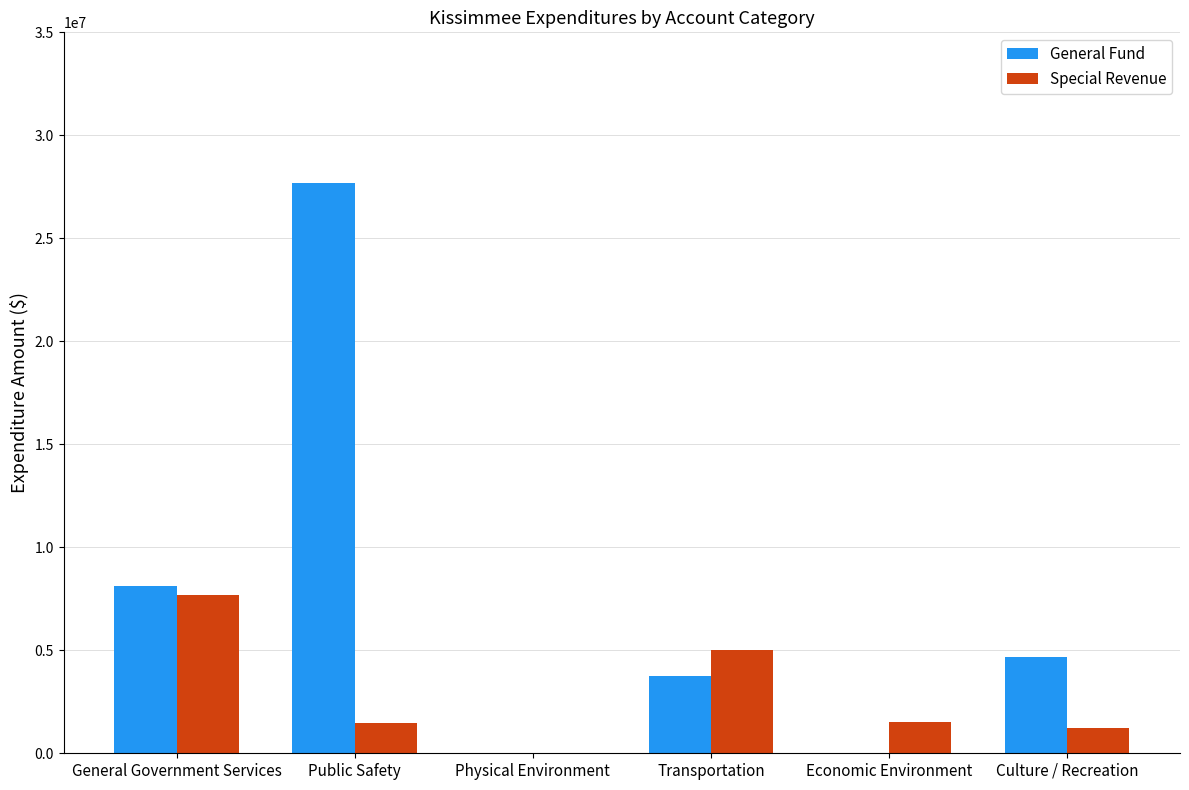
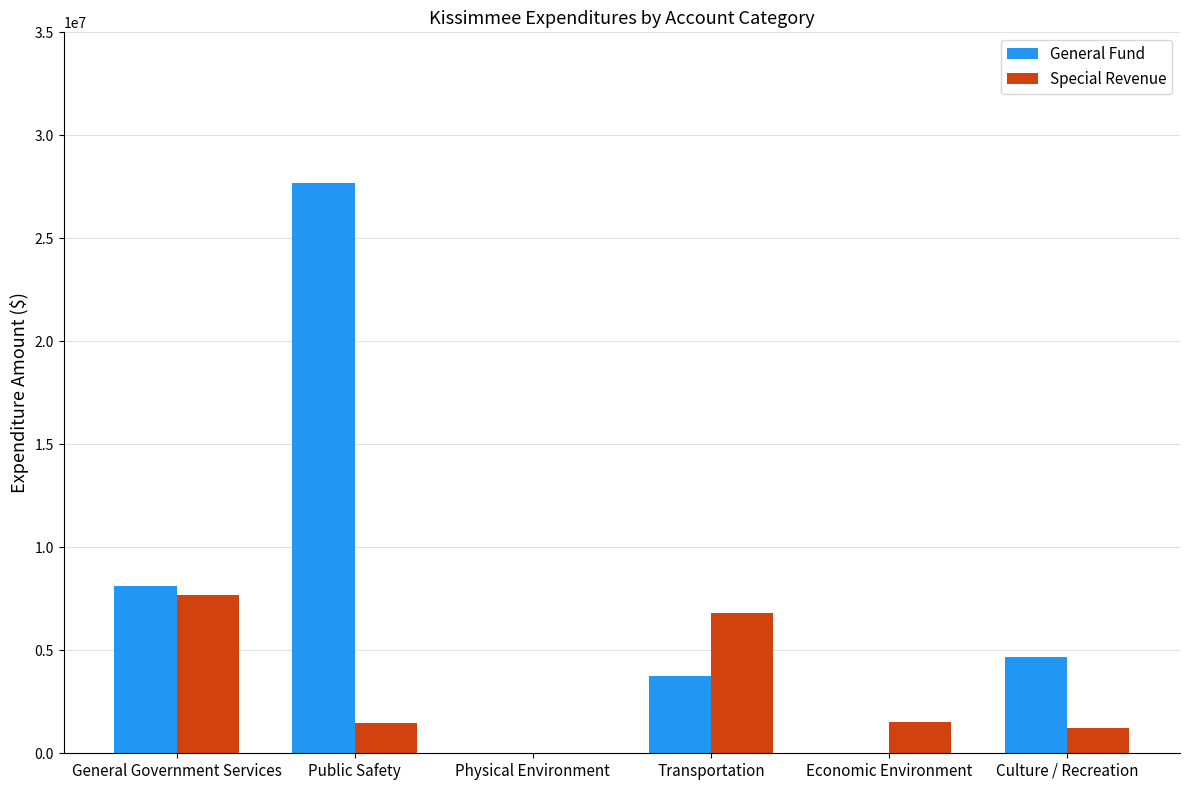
  {
    "General Fund": {
      "General Government Services": 8100000,
      "Public Safety": 27700000,
      "Physical Environment": 0,
      "Transportation": 3700000,
      "Economic Environment": 0,
      "Culture / Recreation": 4700000
    },
    "Special Revenue": {
      "General Government Services": 7700000,
      "Public Safety": 1500000,
      "Physical Environment": 0,
-     "Transportation": 5000000,
+     "Transportation": 6800000,
      "Economic Environment": 1500000,
      "Culture / Recreation": 1200000
    }
  }
